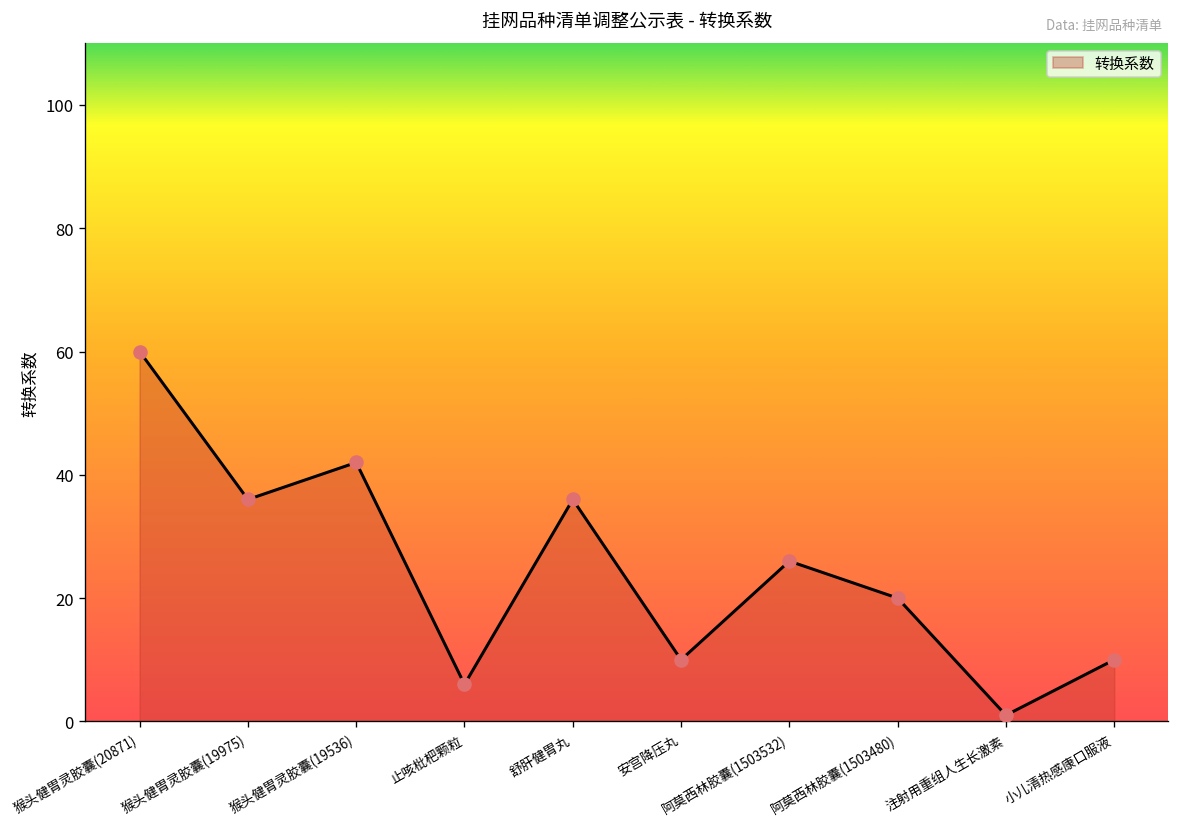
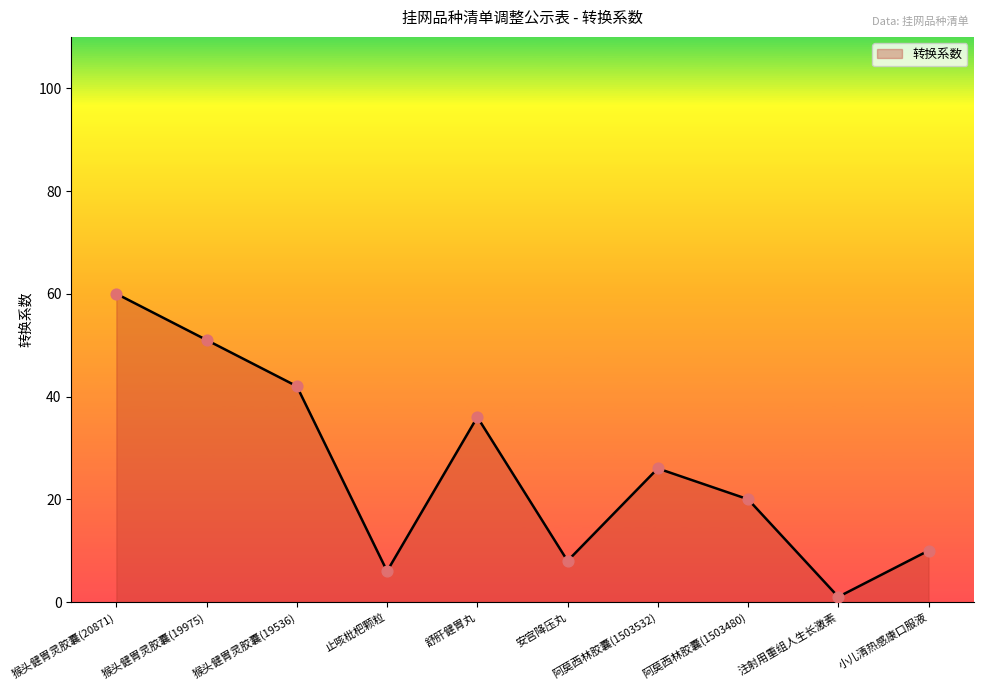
  {
    "猴头健胃灵胶囊(20871)": 60,
-   "猴头健胃灵胶囊(19975)": 36,
+   "猴头健胃灵胶囊(19975)": 51,
    "猴头健胃灵胶囊(19536)": 42,
    "止咳枇杷颗粒": 6,
    "舒肝健胃丸": 36,
-   "安宫降压丸": 10,
+   "安宫降压丸": 8,
    "阿莫西林胶囊(1503532)": 26,
    "阿莫西林胶囊(1503480)": 20,
    "注射用重组人生长激素": 1,
    "小儿清热感康口服液": 10
  }
